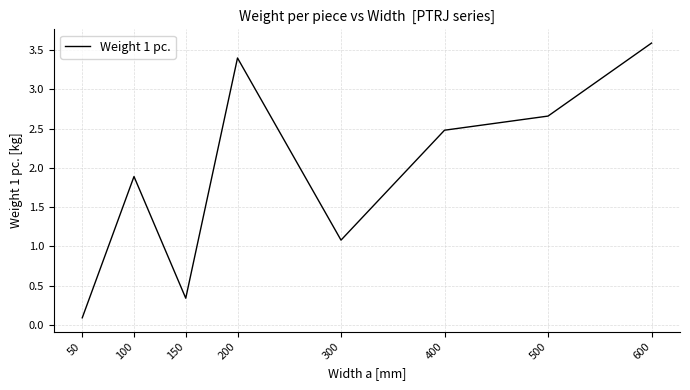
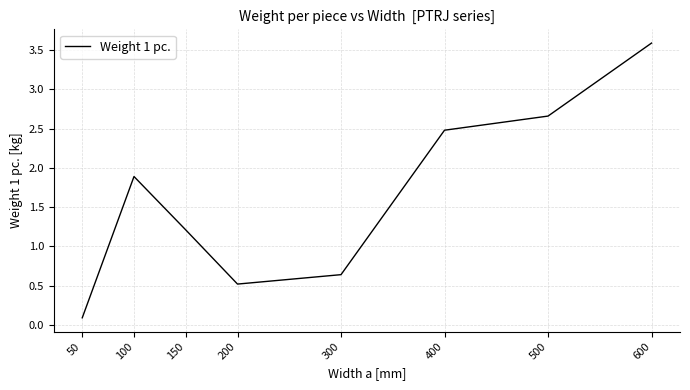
  {
    "50": 0.1,
    "100": 1.9,
-   "150": 0.3,
-   "200": 3.4,
-   "300": 1.1,
+   "150": 1.2,
+   "200": 0.5,
+   "300": 0.6,
    "400": 2.5,
    "500": 2.7,
    "600": 3.6
  }
